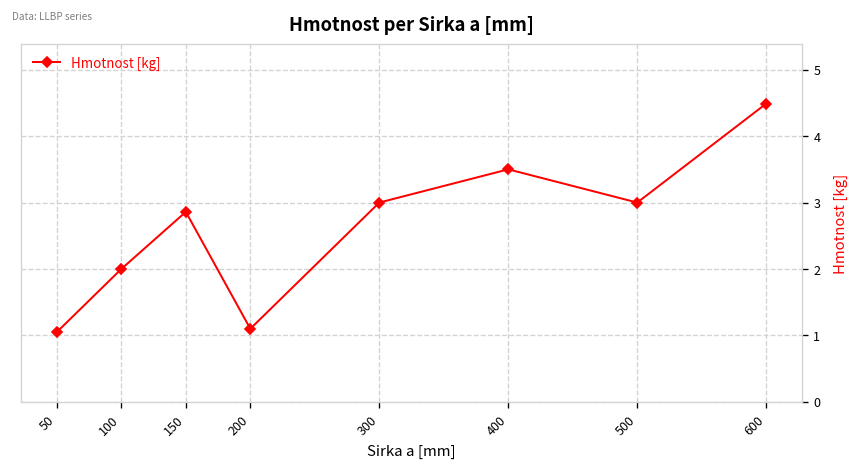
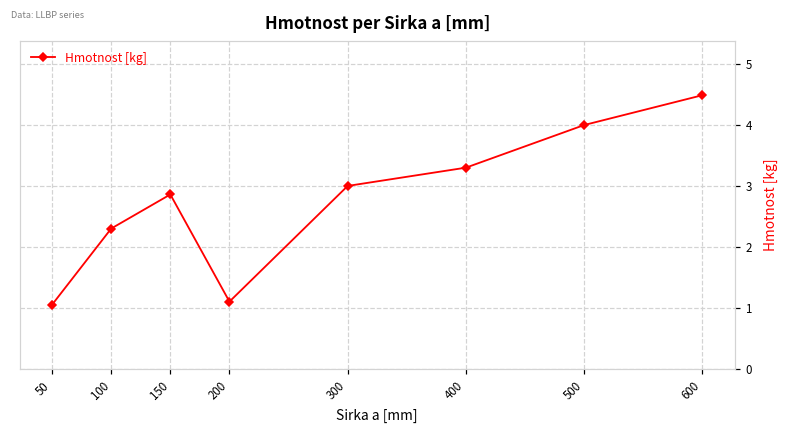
  {
    "50": 1.1,
-   "100": 2.0,
+   "100": 2.3,
    "150": 2.9,
    "200": 1.1,
    "300": 3.0,
-   "400": 3.5,
-   "500": 3,
+   "400": 3.3,
+   "500": 4,
    "600": 4.5
  }
